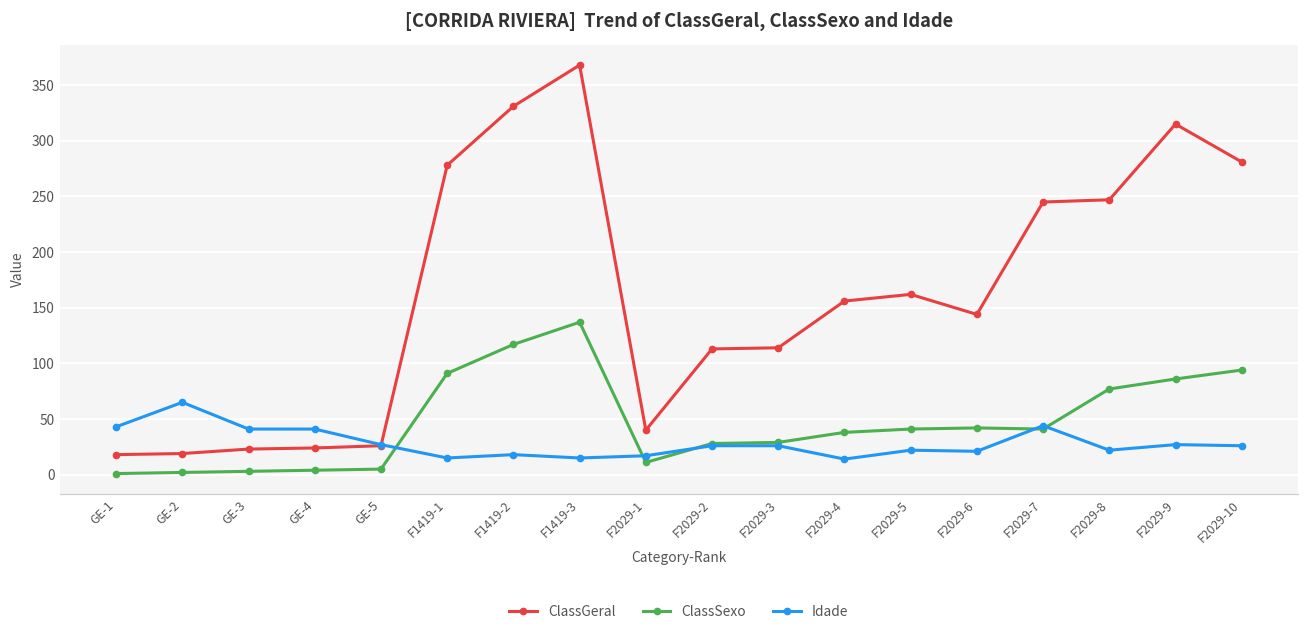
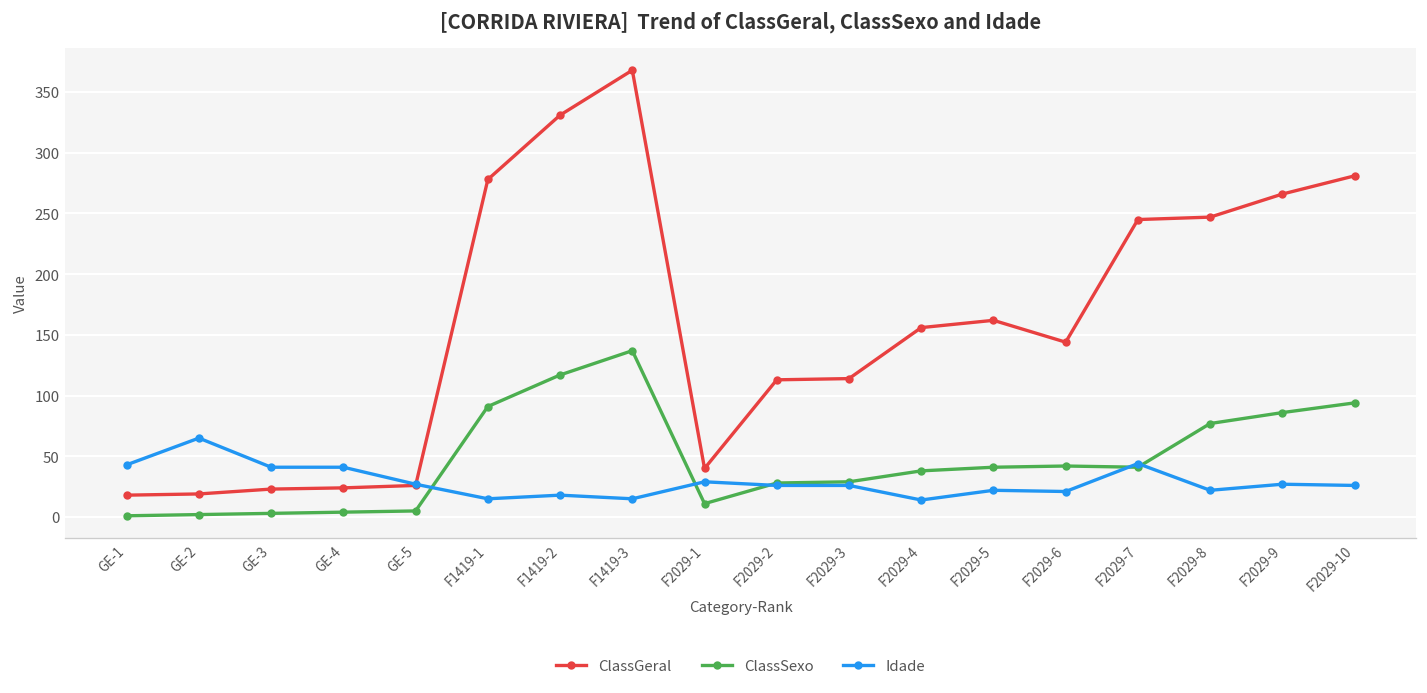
  {
    "ClassGeral": {
      "GE-1": 18,
      "GE-2": 19,
      "GE-3": 23,
      "GE-4": 24,
      "F1419-1": 278,
      "F1419-2": 331,
      "F1419-3": 368,
      "F2029-1": 40,
      "F2029-2": 113,
      "F2029-3": 114,
      "F2029-4": 156,
      "F2029-5": 162,
      "F2029-6": 144,
      "F2029-7": 245,
      "F2029-8": 247,
-     "F2029-9": 315,
+     "F2029-9": 266,
      "F2029-10": 281
    },
    "ClassSexo": {
      "GE-1": 1,
      "GE-2": 2,
      "GE-3": 3,
      "GE-4": 4,
      "GE-5": 5,
      "F1419-1": 91,
      "F1419-2": 117,
      "F1419-3": 137,
      "F2029-1": 11,
      "F2029-3": 29,
      "F2029-4": 38,
      "F2029-5": 41,
      "F2029-6": 42,
      "F2029-7": 41,
      "F2029-8": 77,
      "F2029-9": 86,
      "F2029-10": 94
    },
    "Idade": {
      "GE-1": 43,
      "GE-2": 65,
      "GE-3": 41,
      "GE-4": 41,
      "F1419-1": 15,
      "F1419-2": 18,
      "F1419-3": 15,
-     "F2029-1": 17,
+     "F2029-1": 29,
      "F2029-3": 26,
      "F2029-4": 14,
      "F2029-5": 22,
      "F2029-6": 21,
      "F2029-7": 44,
      "F2029-8": 22,
      "F2029-9": 27,
      "F2029-10": 26
    }
  }
